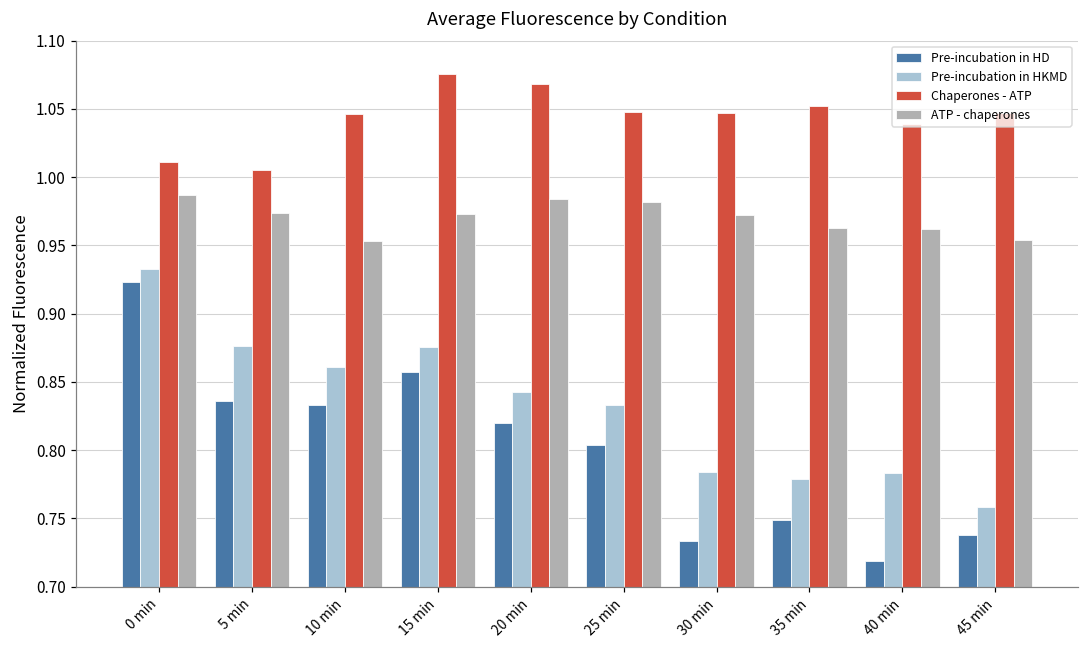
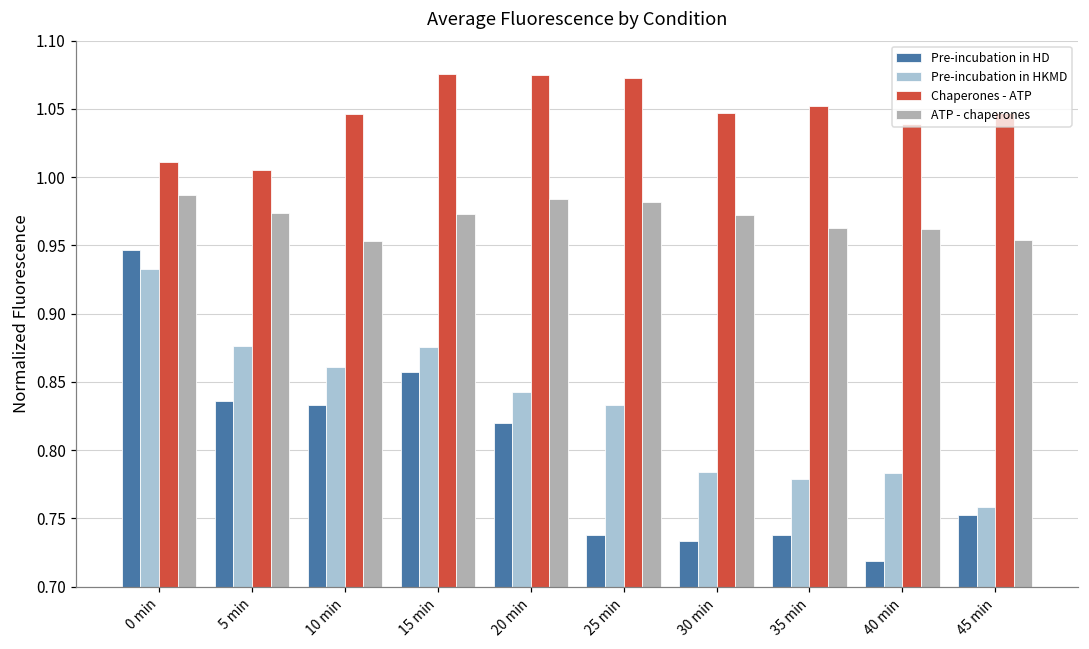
  {
    "Pre-incubation in HD": {
-     "0 min": 0.923,
+     "0 min": 0.946,
      "5 min": 0.836,
      "10 min": 0.833,
      "15 min": 0.857,
      "20 min": 0.820,
-     "25 min": 0.804,
+     "25 min": 0.738,
      "30 min": 0.733,
-     "35 min": 0.749,
+     "35 min": 0.738,
      "40 min": 0.718,
-     "45 min": 0.738
+     "45 min": 0.753
    },
    "Chaperones - ATP": {
      "0 min": 1.011,
      "5 min": 1.005,
      "10 min": 1.046,
      "15 min": 1.076,
-     "20 min": 1.068,
-     "25 min": 1.048,
+     "20 min": 1.075,
+     "25 min": 1.072,
      "30 min": 1.047,
      "35 min": 1.052,
      "40 min": 1.039
    }
  }
